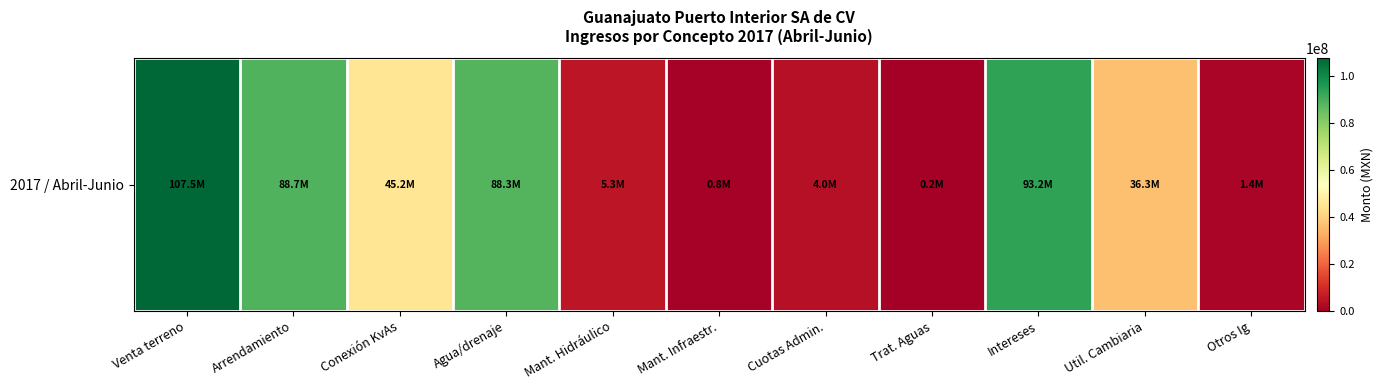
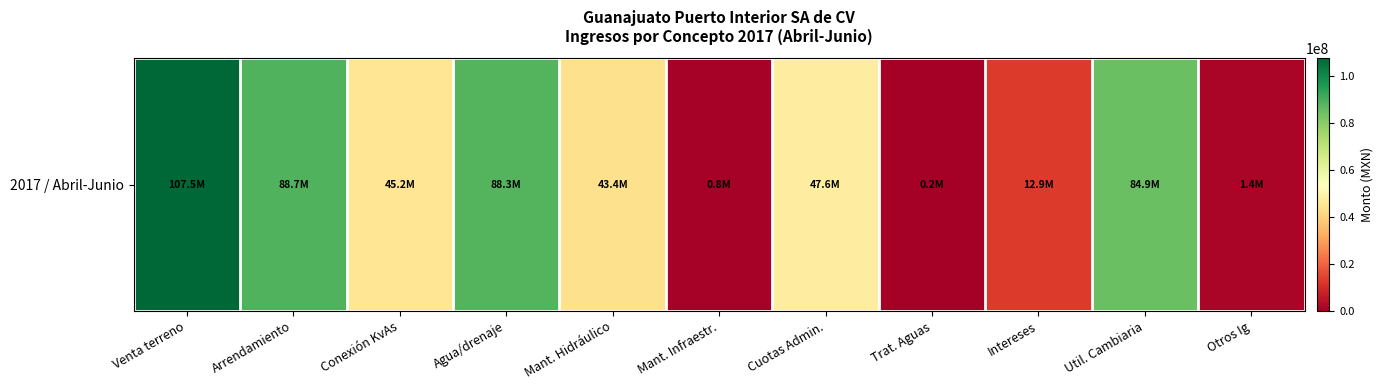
  {
    "2017 / Abril-Junio": {
      "Venta terreno": "107.5M",
      "Arrendamiento": "88.7M",
      "Conexión KvAs": "45.2M",
      "Agua/drenaje": "88.3M",
-     "Mant. Hidráulico": "5.3M",
+     "Mant. Hidráulico": "43.4M",
      "Mant. Infraestr.": "0.8M",
-     "Cuotas Admin.": "4.0M",
+     "Cuotas Admin.": "47.6M",
      "Trat. Aguas": "0.2M",
-     "Intereses": "93.2M",
-     "Util. Cambiaria": "36.3M",
+     "Intereses": "12.9M",
+     "Util. Cambiaria": "84.9M",
      "Otros Ig": "1.4M"
    }
  }
